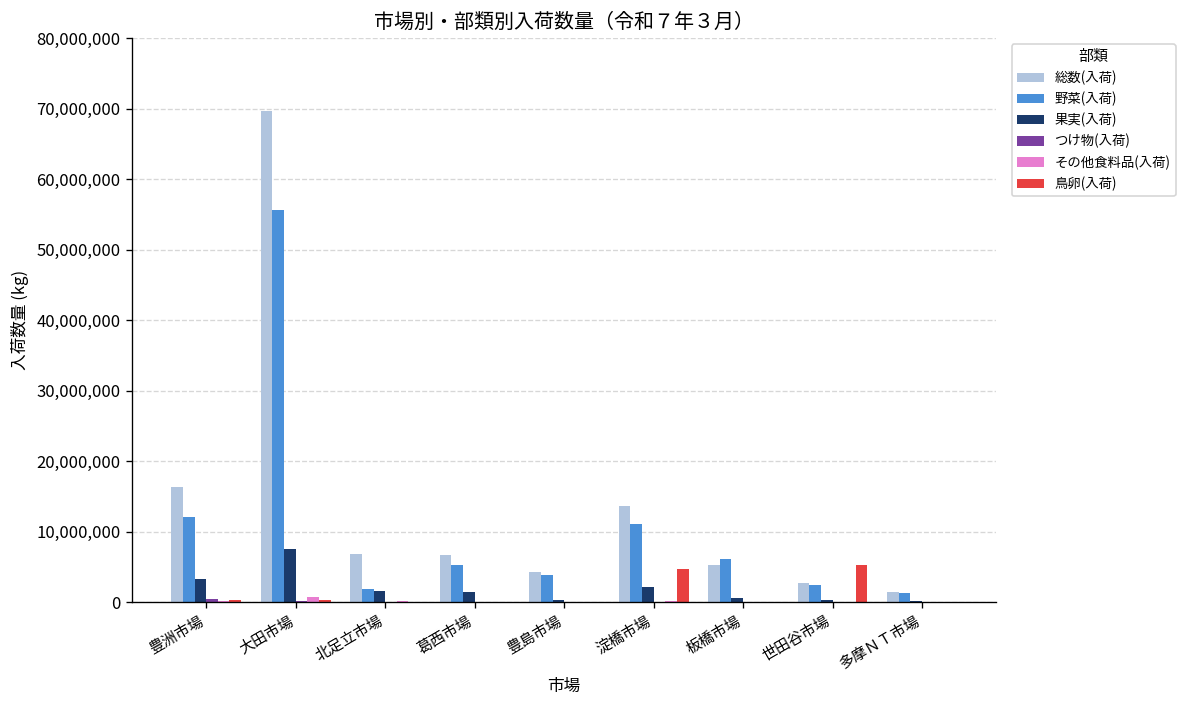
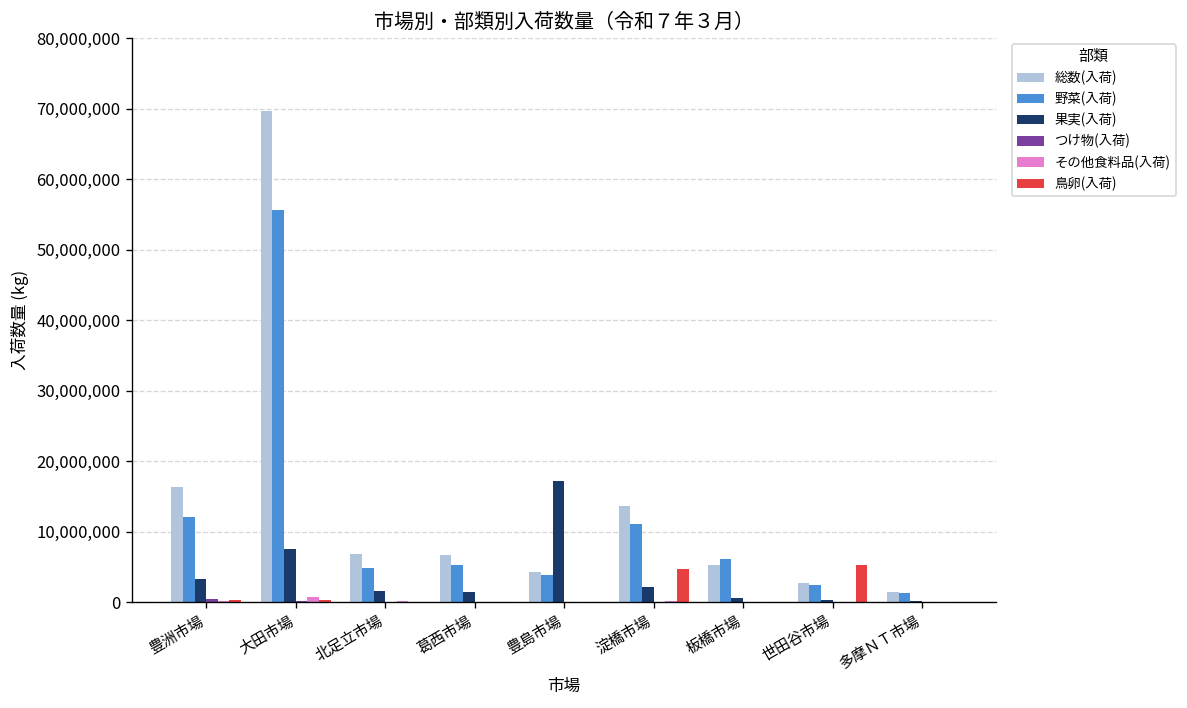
  {
    "総数(入荷)": {
      "豊洲市場": "16,000,000",
      "大田市場": "70,000,000",
      "北足立市場": "7,000,000",
      "葛西市場": "7,000,000",
      "豊島市場": "4,000,000",
      "淀橋市場": "14,000,000",
      "板橋市場": "5,000,000",
      "世田谷市場": "3,000,000",
      "多摩ＮＴ市場": "2,000,000"
    },
    "野菜(入荷)": {
      "豊洲市場": "12,000,000",
      "大田市場": "56,000,000",
-     "北足立市場": "2,000,000",
+     "北足立市場": "5,000,000",
      "葛西市場": "5,000,000",
      "豊島市場": "4,000,000",
      "淀橋市場": "11,000,000",
      "板橋市場": "6,000,000",
      "世田谷市場": "2,000,000",
      "多摩ＮＴ市場": "1,000,000"
    },
    "果実(入荷)": {
      "豊洲市場": "3,000,000",
      "大田市場": "8,000,000",
      "北足立市場": "2,000,000",
      "葛西市場": "1,000,000",
-     "豊島市場": "0",
+     "豊島市場": "17,000,000",
      "淀橋市場": "2,000,000",
      "板橋市場": "1,000,000"
    },
    "その他食料品(入荷)": {
      "大田市場": "1,000,000"
    },
    "鳥卵(入荷)": {
      "淀橋市場": "5,000,000",
      "世田谷市場": "5,000,000",
      "多摩ＮＴ市場": "0"
    }
  }
